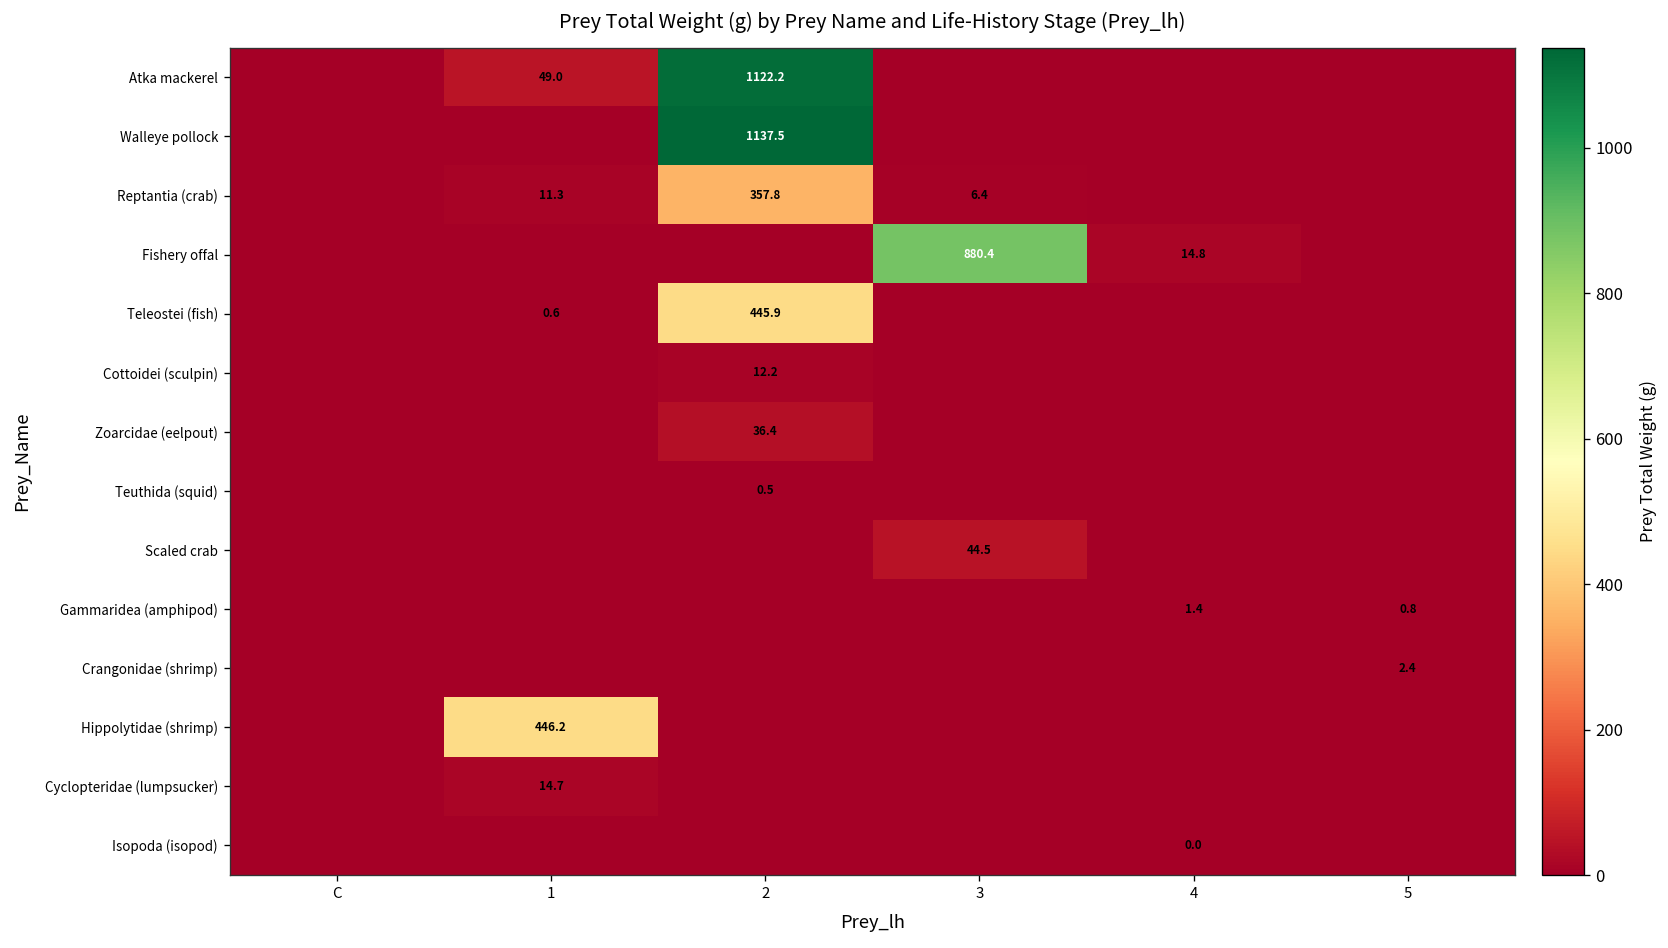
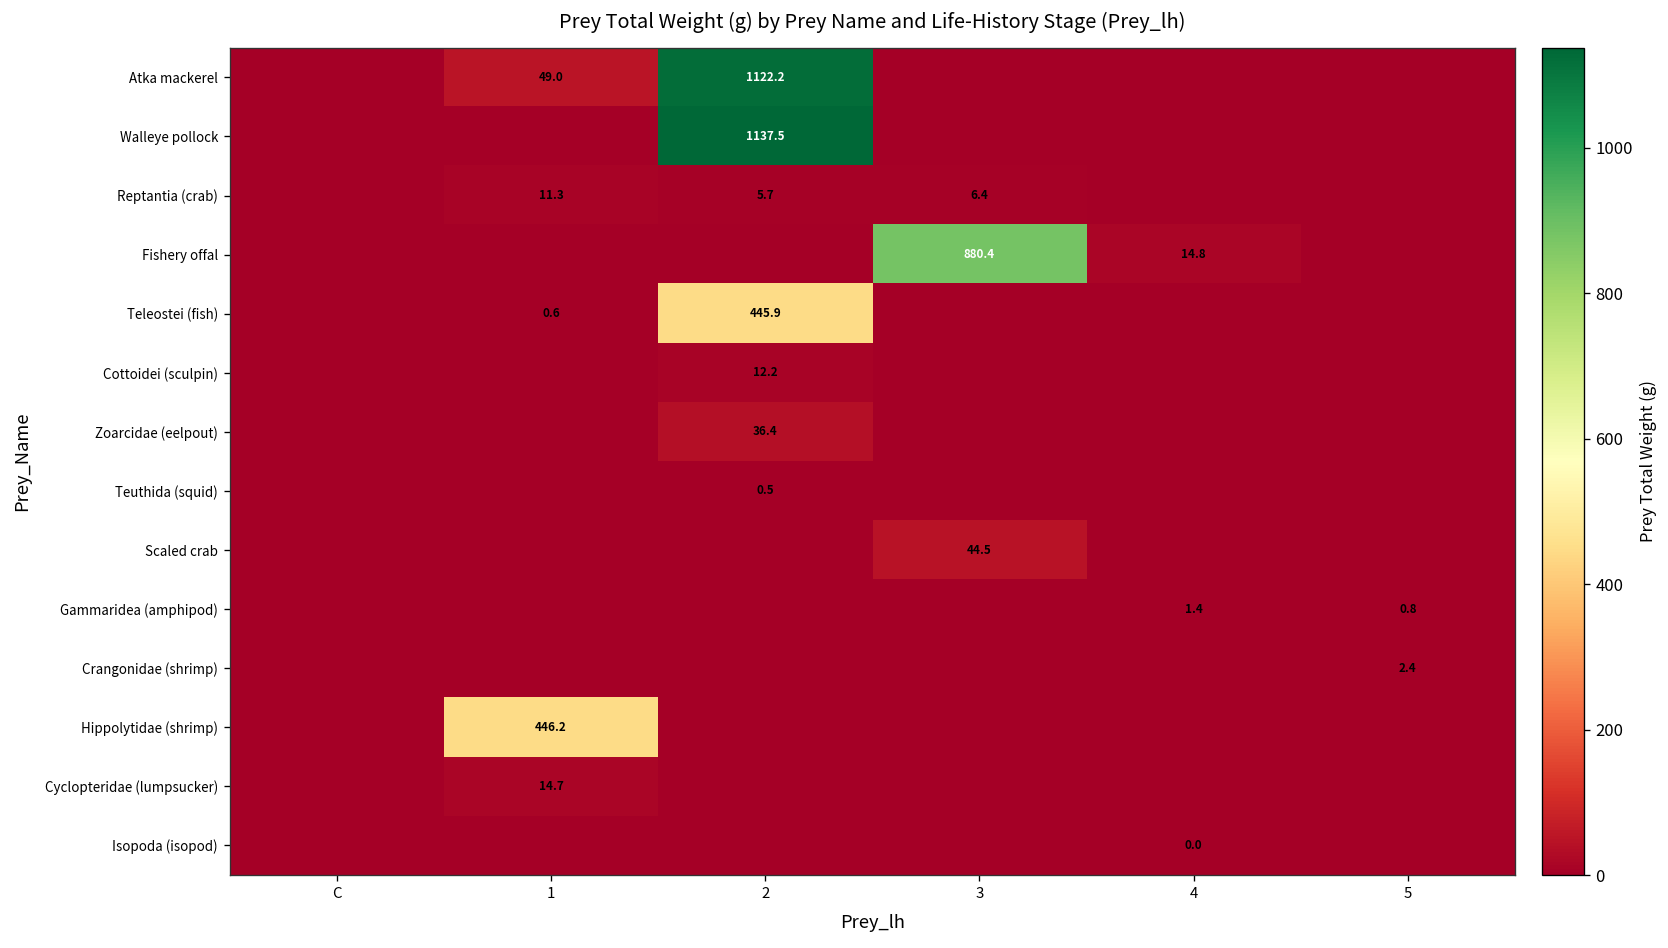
  {
    "Atka mackerel": {
      "1": 49.0,
      "2": 1122.2
    },
    "Walleye pollock": {
      "2": 1137.5
    },
    "Reptantia (crab)": {
      "1": 11.3,
-     "2": 357.8,
+     "2": 5.7,
      "3": 6.4
    },
    "Fishery offal": {
      "3": 880.4,
      "4": 14.8
    },
    "Teleostei (fish)": {
      "1": 0.6,
      "2": 445.9
    },
    "Cottoidei (sculpin)": {
      "2": 12.2
    },
    "Zoarcidae (eelpout)": {
      "2": 36.4
    },
    "Teuthida (squid)": {
      "2": 0.5
    },
    "Scaled crab": {
      "3": 44.5
    },
    "Gammaridea (amphipod)": {
      "4": 1.4,
      "5": 0.8
    },
    "Crangonidae (shrimp)": {
      "5": 2.4
    },
    "Hippolytidae (shrimp)": {
      "1": 446.2
    },
    "Cyclopteridae (lumpsucker)": {
      "1": 14.7
    },
    "Isopoda (isopod)": {
      "4": 0.0
    }
  }
